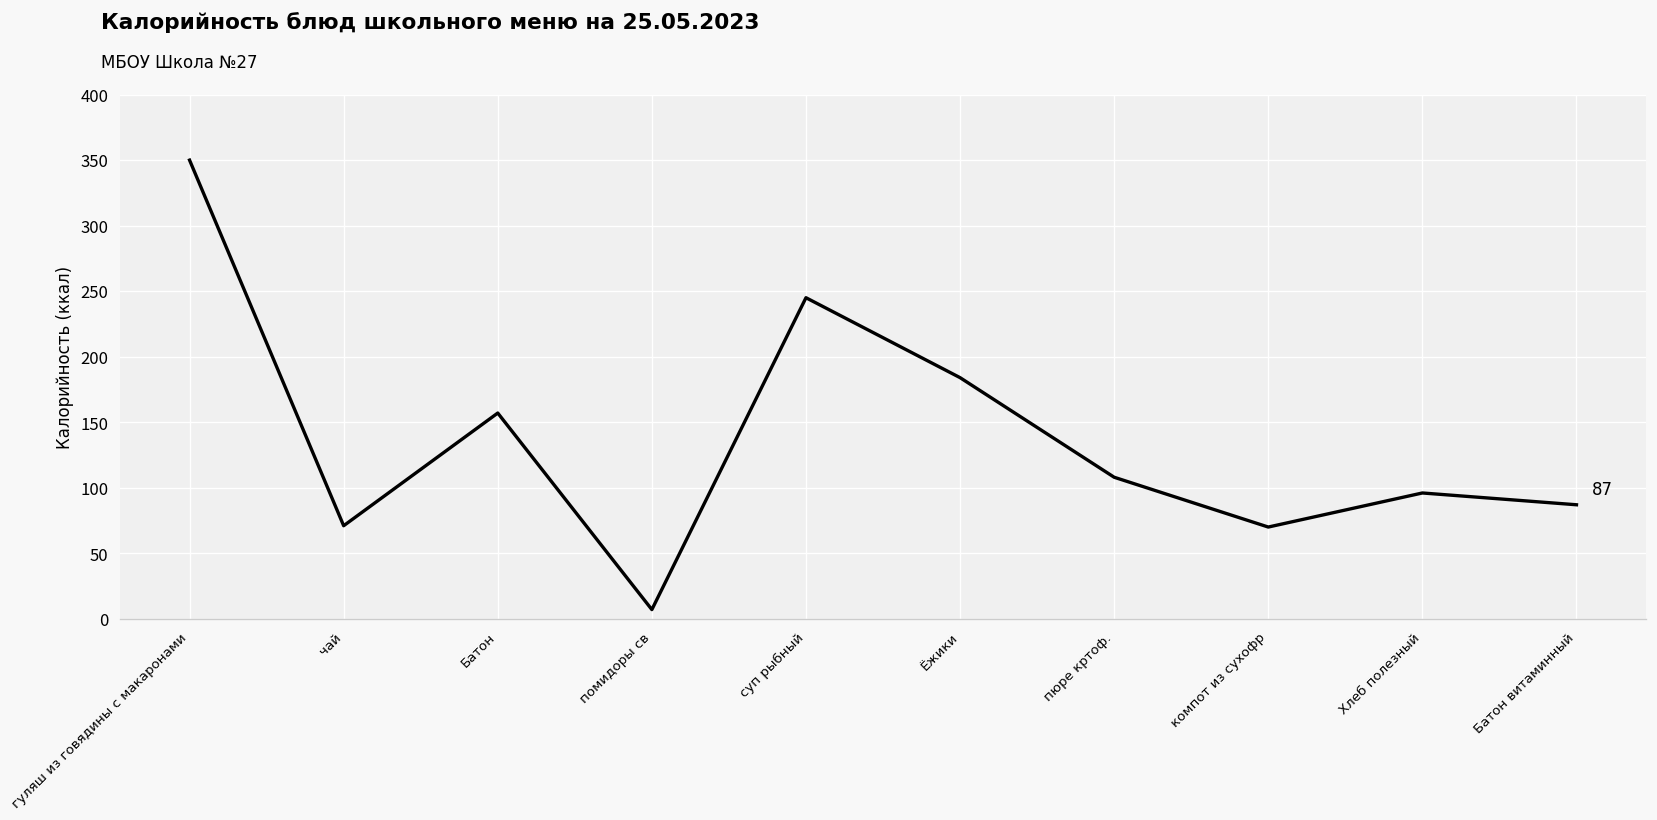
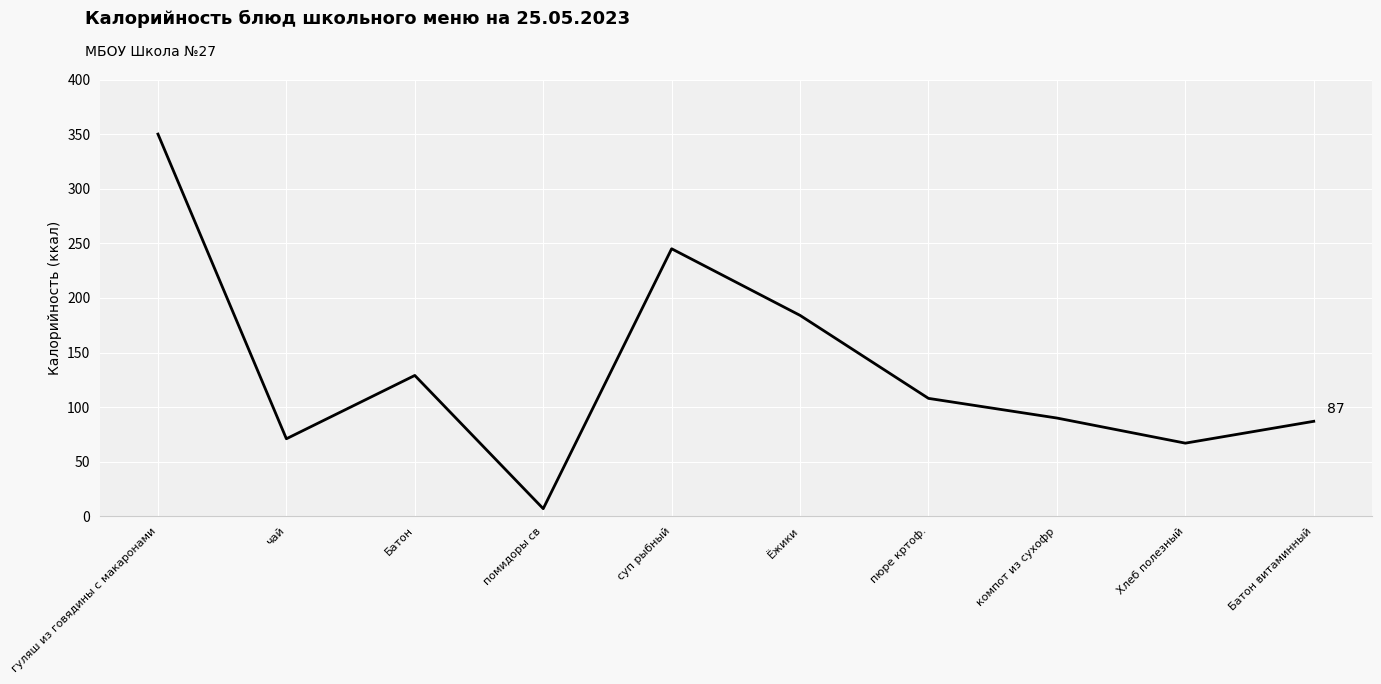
  {
    "гуляш из говядины с макаронами": 350,
    "чай": 71,
-   "Батон": 157,
+   "Батон": 129,
    "помидоры св": 7,
    "суп рыбный": 245,
    "Ёжики": 184,
    "пюре кртоф.": 108,
-   "компот из сухофр": 70,
-   "Хлеб полезный": 96
+   "компот из сухофр": 90,
+   "Хлеб полезный": 67
  }
